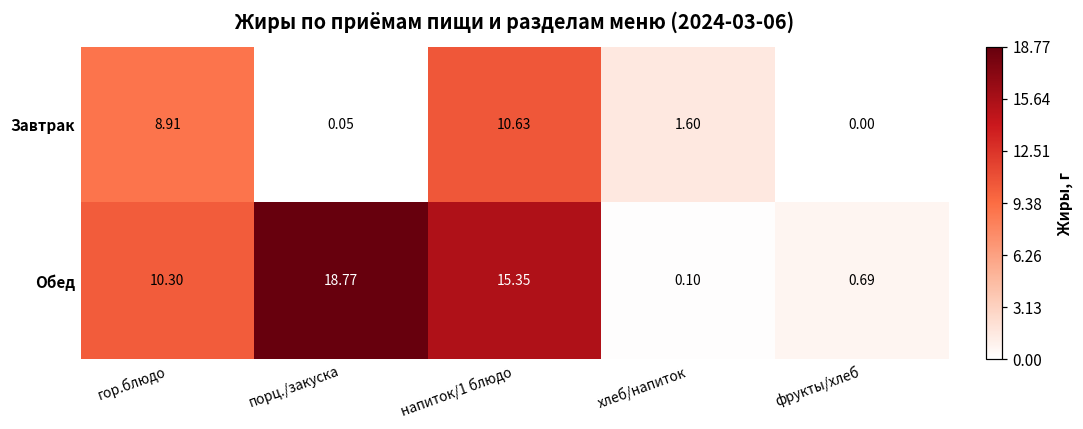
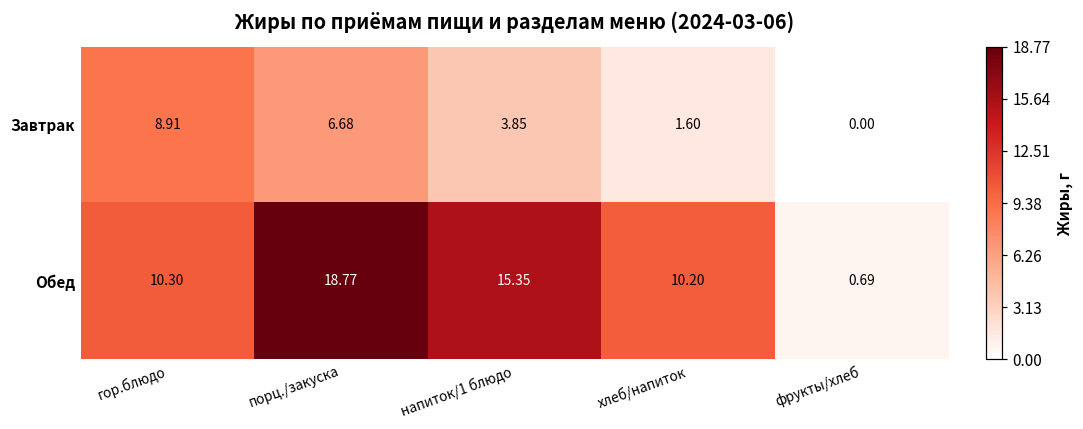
  {
    "Завтрак": {
      "гор.блюдо": 8.91,
-     "порц./закуска": 0.05,
-     "напиток/1 блюдо": 10.63,
+     "порц./закуска": 6.68,
+     "напиток/1 блюдо": 3.85,
      "хлеб/напиток": 1.60,
      "фрукты/хлеб": 0.00
    },
    "Обед": {
      "гор.блюдо": 10.30,
      "порц./закуска": 18.77,
      "напиток/1 блюдо": 15.35,
-     "хлеб/напиток": 0.10,
+     "хлеб/напиток": 10.20,
      "фрукты/хлеб": 0.69
    }
  }
